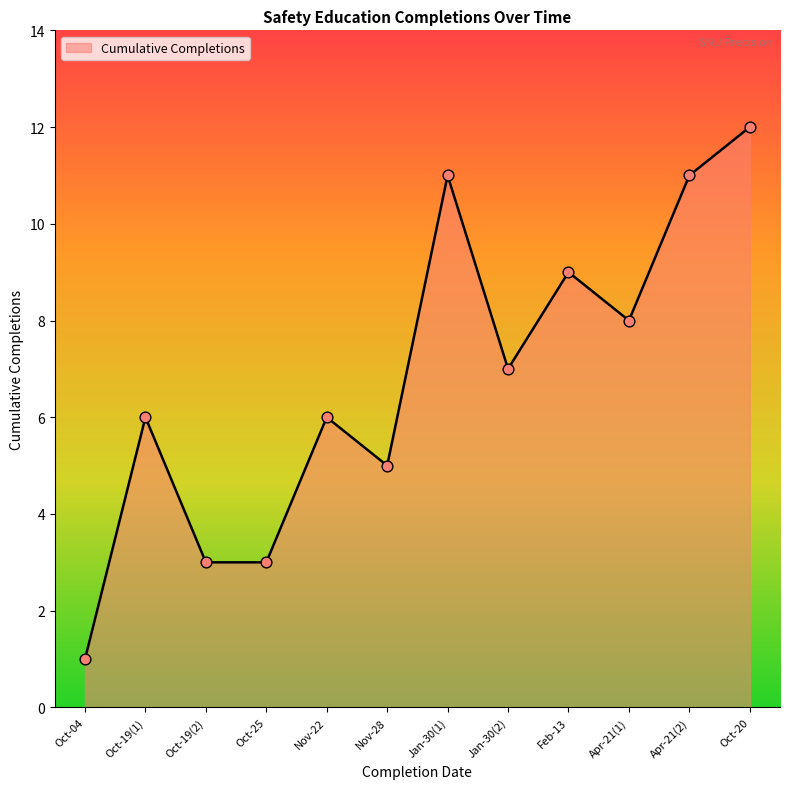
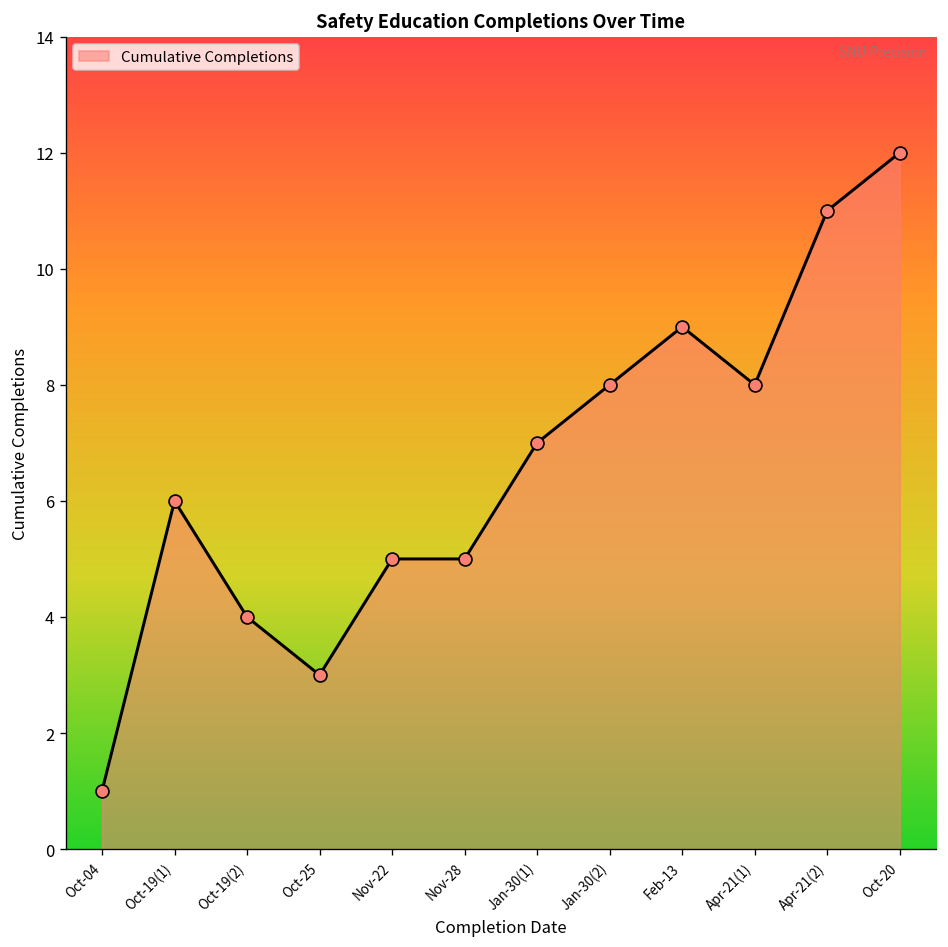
  {
    "Oct-04": 1,
    "Oct-19(1)": 6,
-   "Oct-19(2)": 3,
+   "Oct-19(2)": 4,
    "Oct-25": 3,
-   "Nov-22": 6,
+   "Nov-22": 5,
    "Nov-28": 5,
-   "Jan-30(1)": 11,
-   "Jan-30(2)": 7,
+   "Jan-30(1)": 7,
+   "Jan-30(2)": 8,
    "Feb-13": 9,
    "Apr-21(1)": 8,
    "Apr-21(2)": 11,
    "Oct-20": 12
  }
